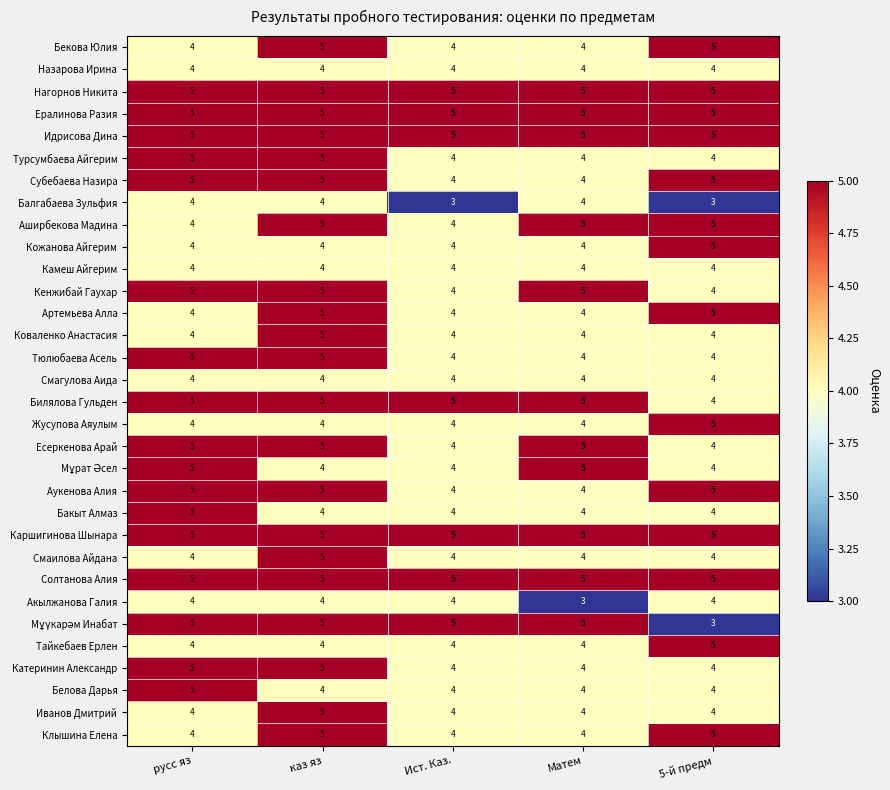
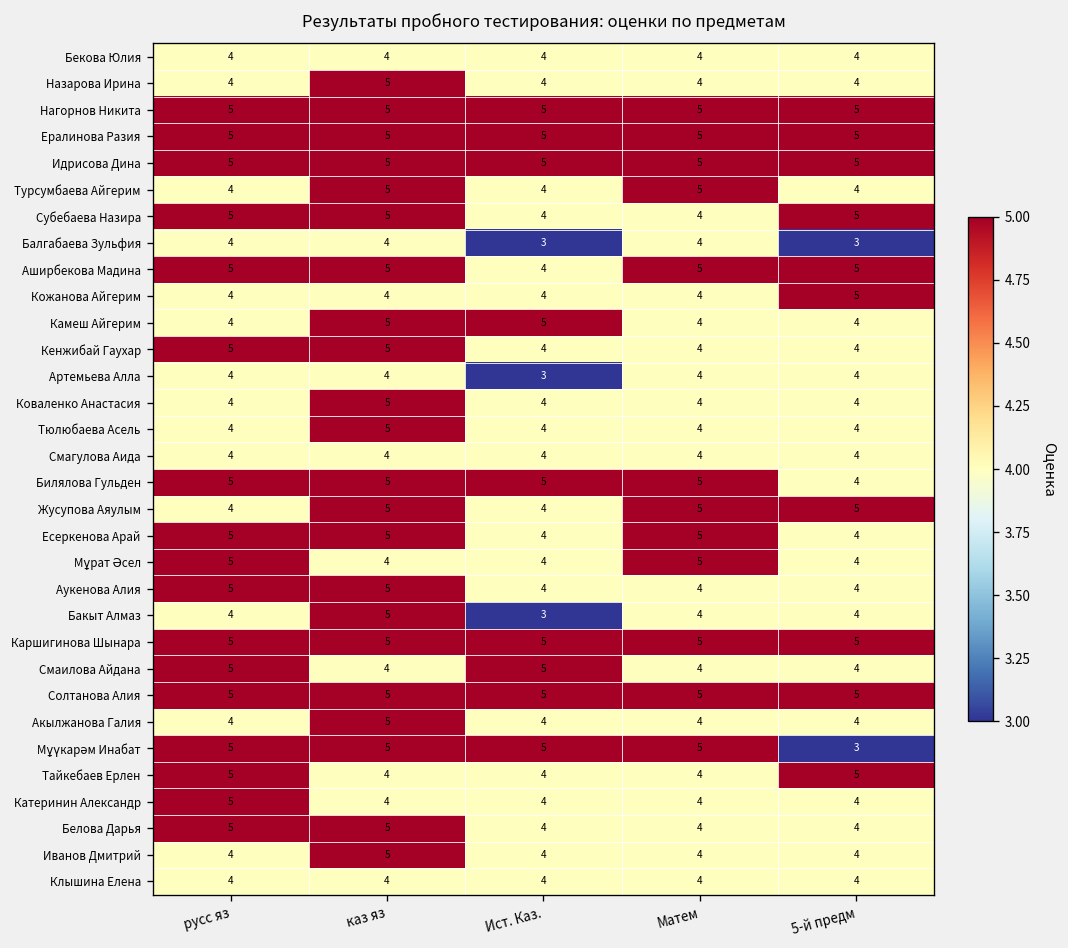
  {
    "Бекова Юлия": {
      "русс яз": 4,
-     "каз яз": 5,
+     "каз яз": 4,
      "Ист. Каз.": 4,
      "Матем": 4,
-     "5-й предм": 5
+     "5-й предм": 4
    },
    "Назарова Ирина": {
      "русс яз": 4,
-     "каз яз": 4,
+     "каз яз": 5,
      "Ист. Каз.": 4,
      "Матем": 4,
      "5-й предм": 4
    },
    "Нагорнов Никита": {
      "русс яз": 5,
      "каз яз": 5,
      "Ист. Каз.": 5,
      "Матем": 5,
      "5-й предм": 5
    },
    "Ералинова Разия": {
      "русс яз": 5,
      "каз яз": 5,
      "Ист. Каз.": 5,
      "Матем": 5,
      "5-й предм": 5
    },
    "Идрисова Дина": {
      "русс яз": 5,
      "каз яз": 5,
      "Ист. Каз.": 5,
      "Матем": 5,
      "5-й предм": 5
    },
    "Турсумбаева Айгерим": {
-     "русс яз": 5,
+     "русс яз": 4,
      "каз яз": 5,
      "Ист. Каз.": 4,
-     "Матем": 4,
+     "Матем": 5,
      "5-й предм": 4
    },
    "Субебаева Назира": {
      "русс яз": 5,
      "каз яз": 5,
      "Ист. Каз.": 4,
      "Матем": 4,
      "5-й предм": 5
    },
    "Балгабаева Зульфия": {
      "русс яз": 4,
      "каз яз": 4,
      "Ист. Каз.": 3,
      "Матем": 4,
      "5-й предм": 3
    },
    "Аширбекова Мадина": {
-     "русс яз": 4,
+     "русс яз": 5,
      "каз яз": 5,
      "Ист. Каз.": 4,
      "Матем": 5,
      "5-й предм": 5
    },
    "Кожанова Айгерим": {
      "русс яз": 4,
      "каз яз": 4,
      "Ист. Каз.": 4,
      "Матем": 4,
      "5-й предм": 5
    },
    "Камеш Айгерим": {
      "русс яз": 4,
-     "каз яз": 4,
-     "Ист. Каз.": 4,
+     "каз яз": 5,
+     "Ист. Каз.": 5,
      "Матем": 4,
      "5-й предм": 4
    },
    "Кенжибай Гаухар": {
      "русс яз": 5,
      "каз яз": 5,
      "Ист. Каз.": 4,
-     "Матем": 5,
+     "Матем": 4,
      "5-й предм": 4
    },
    "Артемьева Алла": {
      "русс яз": 4,
-     "каз яз": 5,
-     "Ист. Каз.": 4,
+     "каз яз": 4,
+     "Ист. Каз.": 3,
      "Матем": 4,
-     "5-й предм": 5
+     "5-й предм": 4
    },
    "Коваленко Анастасия": {
      "русс яз": 4,
      "каз яз": 5,
      "Ист. Каз.": 4,
      "Матем": 4,
      "5-й предм": 4
    },
    "Тюлюбаева Асель": {
-     "русс яз": 5,
+     "русс яз": 4,
      "каз яз": 5,
      "Ист. Каз.": 4,
      "Матем": 4,
      "5-й предм": 4
    },
    "Смагулова Аида": {
      "русс яз": 4,
      "каз яз": 4,
      "Ист. Каз.": 4,
      "Матем": 4,
      "5-й предм": 4
    },
    "Билялова Гульден": {
      "русс яз": 5,
      "каз яз": 5,
      "Ист. Каз.": 5,
      "Матем": 5,
      "5-й предм": 4
    },
    "Жусупова Аяулым": {
      "русс яз": 4,
-     "каз яз": 4,
+     "каз яз": 5,
      "Ист. Каз.": 4,
-     "Матем": 4,
+     "Матем": 5,
      "5-й предм": 5
    },
    "Есеркенова Арай": {
      "русс яз": 5,
      "каз яз": 5,
      "Ист. Каз.": 4,
      "Матем": 5,
      "5-й предм": 4
    },
    "Мұрат Әсел": {
      "русс яз": 5,
      "каз яз": 4,
      "Ист. Каз.": 4,
      "Матем": 5,
      "5-й предм": 4
    },
    "Аукенова Алия": {
      "русс яз": 5,
      "каз яз": 5,
      "Ист. Каз.": 4,
      "Матем": 4,
-     "5-й предм": 5
+     "5-й предм": 4
    },
    "Бакыт Алмаз": {
-     "русс яз": 5,
-     "каз яз": 4,
-     "Ист. Каз.": 4,
+     "русс яз": 4,
+     "каз яз": 5,
+     "Ист. Каз.": 3,
      "Матем": 4,
      "5-й предм": 4
    },
    "Каршигинова Шынара": {
      "русс яз": 5,
      "каз яз": 5,
      "Ист. Каз.": 5,
      "Матем": 5,
      "5-й предм": 5
    },
    "Смаилова Айдана": {
-     "русс яз": 4,
-     "каз яз": 5,
-     "Ист. Каз.": 4,
+     "русс яз": 5,
+     "каз яз": 4,
+     "Ист. Каз.": 5,
      "Матем": 4,
      "5-й предм": 4
    },
    "Солтанова Алия": {
      "русс яз": 5,
      "каз яз": 5,
      "Ист. Каз.": 5,
      "Матем": 5,
      "5-й предм": 5
    },
    "Акылжанова Галия": {
      "русс яз": 4,
-     "каз яз": 4,
+     "каз яз": 5,
      "Ист. Каз.": 4,
-     "Матем": 3,
+     "Матем": 4,
      "5-й предм": 4
    },
    "Мұүкарәм Инабат": {
      "русс яз": 5,
      "каз яз": 5,
      "Ист. Каз.": 5,
      "Матем": 5,
      "5-й предм": 3
    },
    "Тайкебаев Ерлен": {
-     "русс яз": 4,
+     "русс яз": 5,
      "каз яз": 4,
      "Ист. Каз.": 4,
      "Матем": 4,
      "5-й предм": 5
    },
    "Катеринин Александр": {
      "русс яз": 5,
-     "каз яз": 5,
+     "каз яз": 4,
      "Ист. Каз.": 4,
      "Матем": 4,
      "5-й предм": 4
    },
    "Белова Дарья": {
      "русс яз": 5,
-     "каз яз": 4,
+     "каз яз": 5,
      "Ист. Каз.": 4,
      "Матем": 4,
      "5-й предм": 4
    },
    "Иванов Дмитрий": {
      "русс яз": 4,
      "каз яз": 5,
      "Ист. Каз.": 4,
      "Матем": 4,
      "5-й предм": 4
    },
    "Клышина Елена": {
      "русс яз": 4,
-     "каз яз": 5,
+     "каз яз": 4,
      "Ист. Каз.": 4,
      "Матем": 4,
-     "5-й предм": 5
+     "5-й предм": 4
    }
  }
